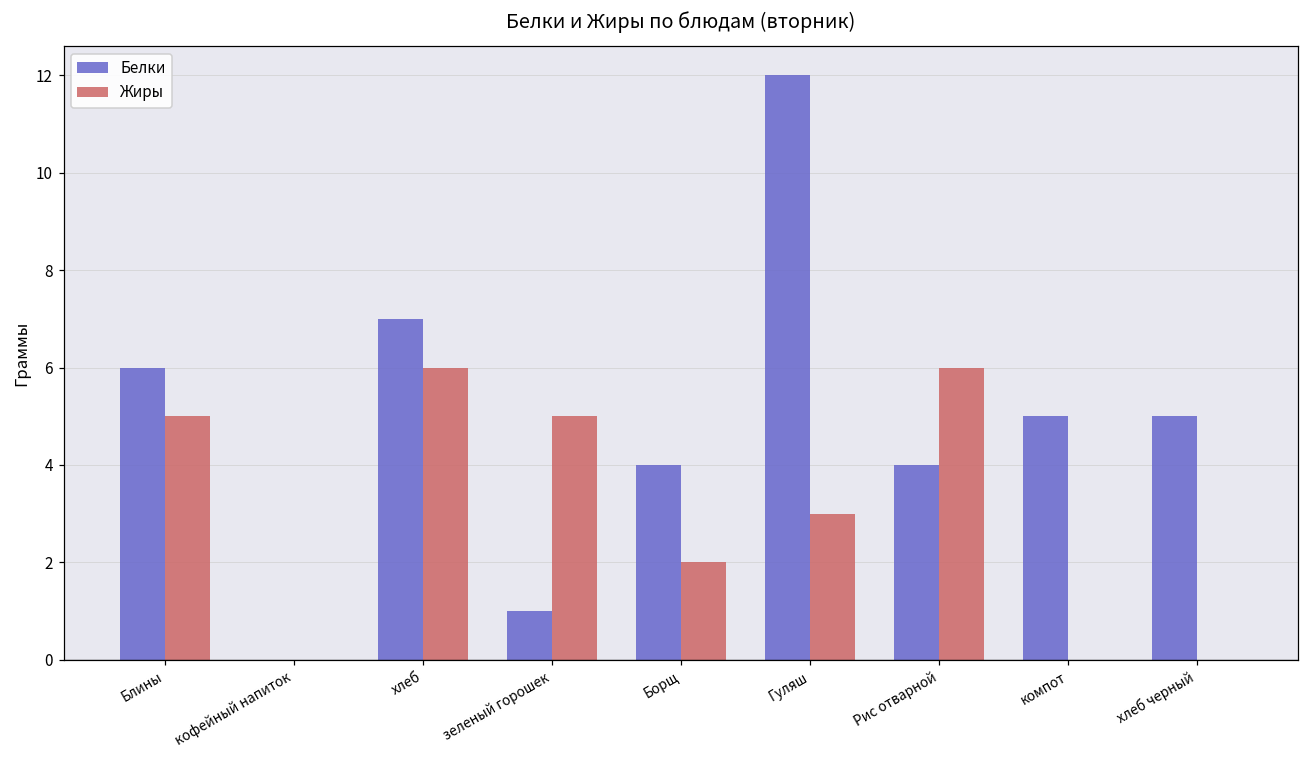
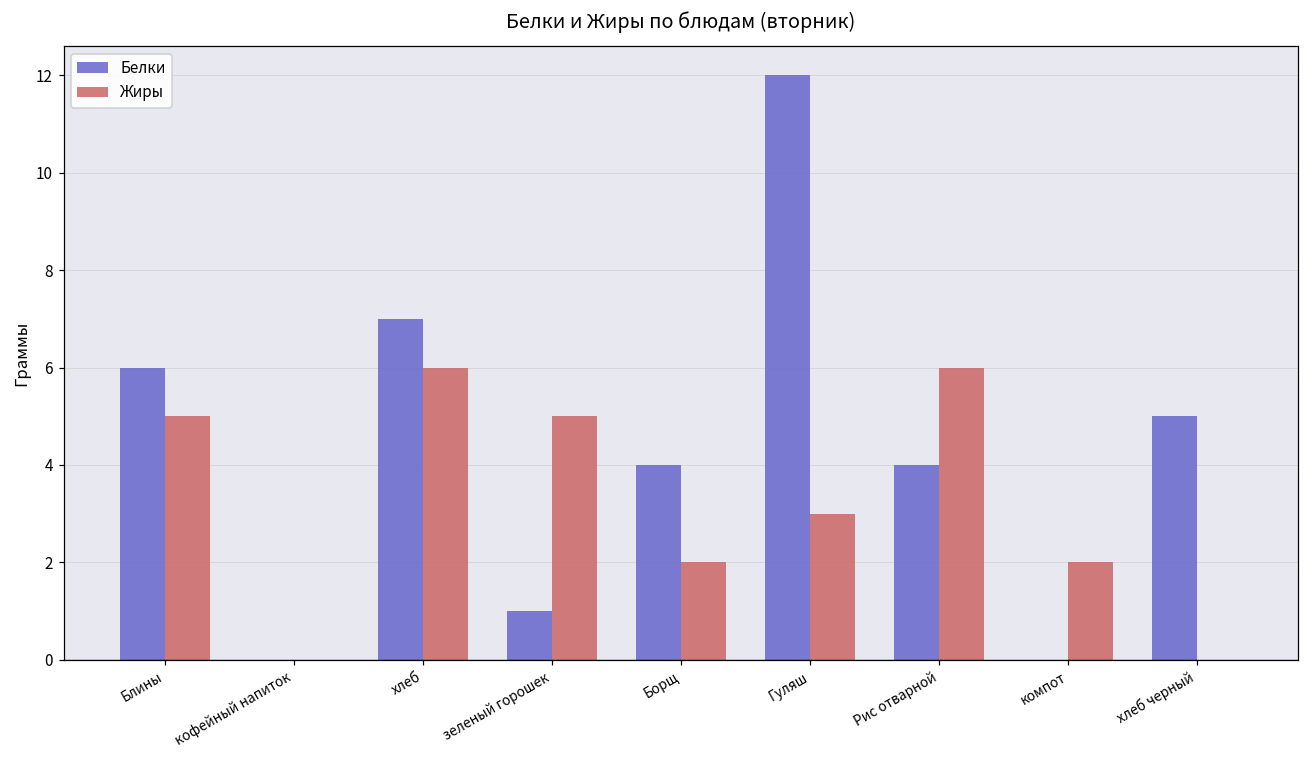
  {
    "Белки": {
      "Блины": 6,
      "кофейный напиток": 0,
      "хлеб": 7,
      "зеленый горошек": 1,
      "Борщ": 4,
      "Гуляш": 12,
      "Рис отварной": 4,
-     "компот": 5,
+     "компот": 0,
      "хлеб черный": 5
    },
    "Жиры": {
      "Блины": 5,
      "кофейный напиток": 0,
      "хлеб": 6,
      "зеленый горошек": 5,
      "Борщ": 2,
      "Гуляш": 3,
      "Рис отварной": 6,
-     "компот": 0,
+     "компот": 2,
      "хлеб черный": 0
    }
  }
